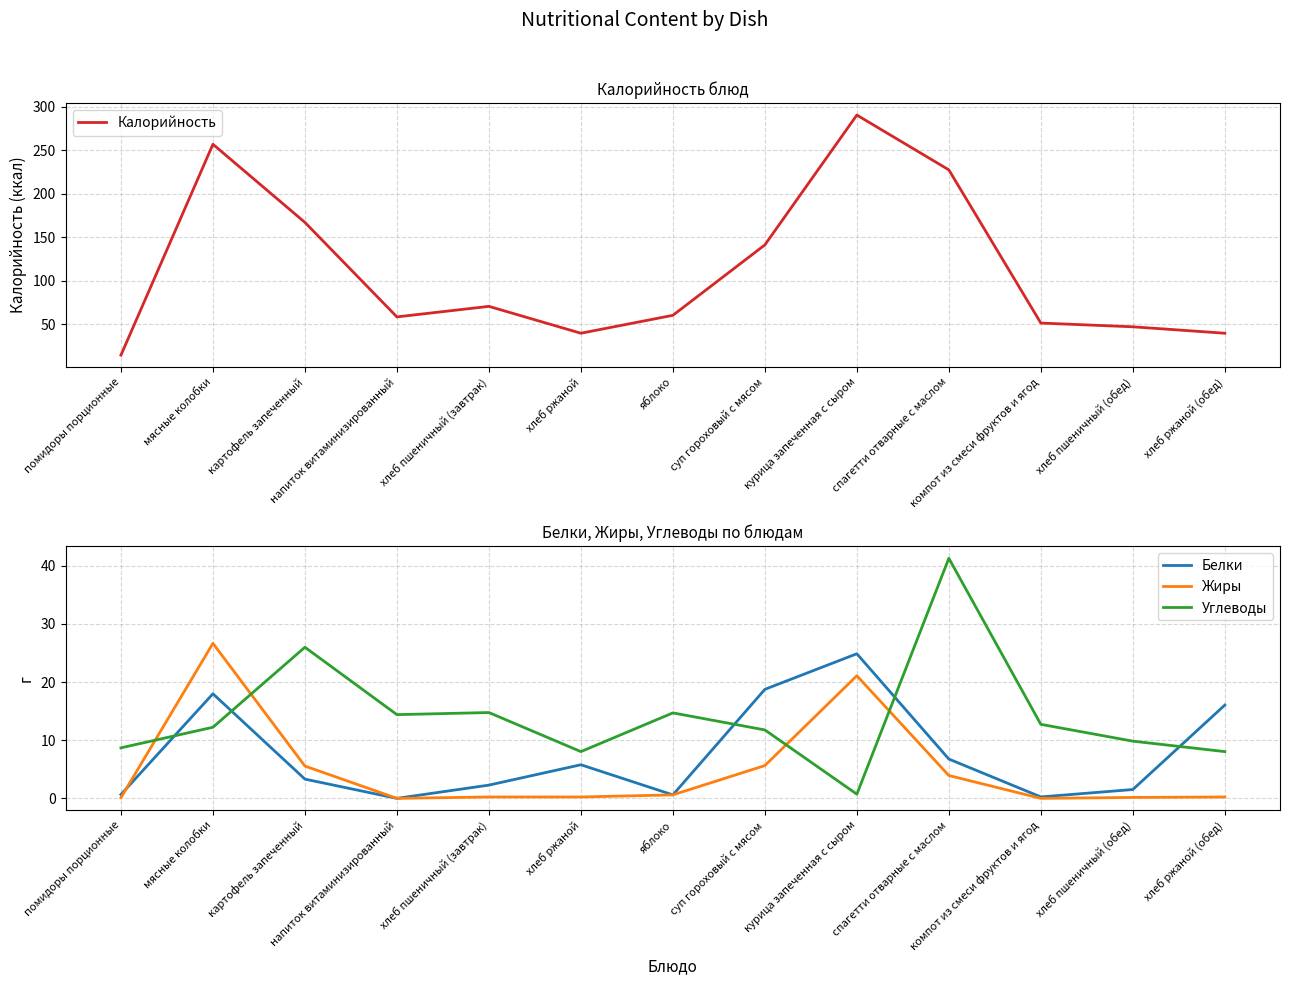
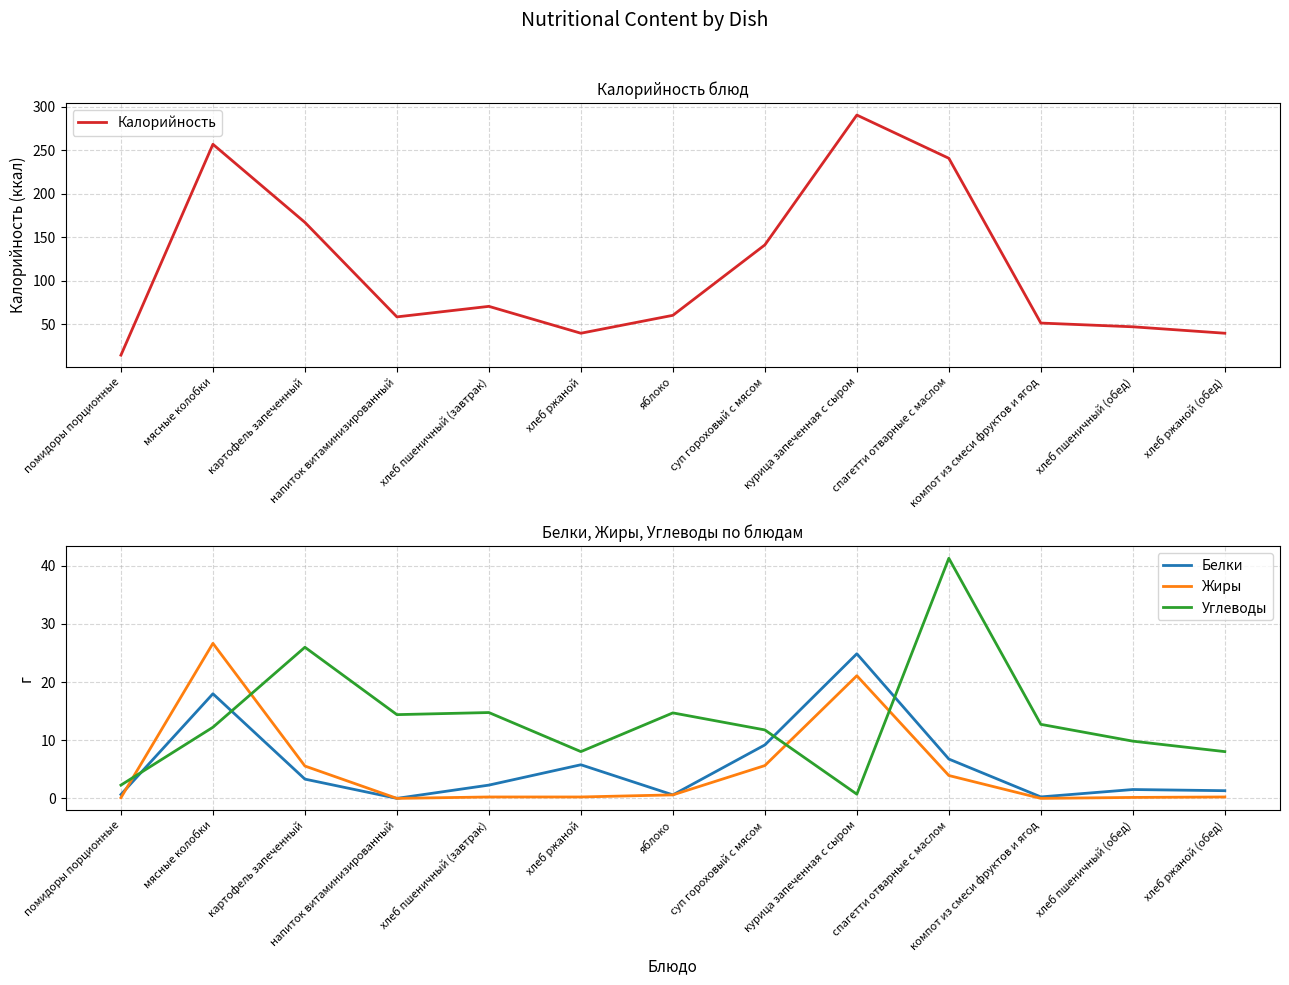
  {
    "Калорийность блюд": {
      "помидоры порционные": 10,
      "мясные колобки": 260,
      "картофель запеченный": 170,
      "напиток витаминизированный": 60,
      "хлеб пшеничный (завтрак)": 70,
      "хлеб ржаной": 40,
      "яблоко": 60,
      "суп гороховый с мясом": 140,
      "курица запеченная с сыром": 290,
-     "спагетти отварные с маслом": 230,
+     "спагетти отварные с маслом": 240,
      "компот из смеси фруктов и ягод": 50,
      "хлеб пшеничный (обед)": 50,
      "хлеб ржаной (обед)": 40
    },
    "Белки, Жиры, Углеводы по блюдам": {
      "Белки": {
        "помидоры порционные": 1,
        "мясные колобки": 18,
        "картофель запеченный": 3,
        "хлеб пшеничный (завтрак)": 2,
        "хлеб ржаной": 6,
-       "суп гороховый с мясом": 19,
+       "суп гороховый с мясом": 9,
        "курица запеченная с сыром": 25,
        "спагетти отварные с маслом": 7,
        "хлеб пшеничный (обед)": 2,
-       "хлеб ржаной (обед)": 16
+       "хлеб ржаной (обед)": 1
      },
      "Жиры": {
        "помидоры порционные": 0,
        "мясные колобки": 27,
        "картофель запеченный": 6,
        "хлеб пшеничный (завтрак)": 0,
        "хлеб ржаной": 0,
        "суп гороховый с мясом": 6,
        "курица запеченная с сыром": 21,
        "спагетти отварные с маслом": 4,
        "хлеб пшеничный (обед)": 0,
        "хлеб ржаной (обед)": 0
      },
      "Углеводы": {
-       "помидоры порционные": 9,
+       "помидоры порционные": 2,
        "мясные колобки": 12,
        "картофель запеченный": 26,
        "напиток витаминизированный": 14,
        "хлеб пшеничный (завтрак)": 15,
        "хлеб ржаной": 8,
        "яблоко": 15,
        "суп гороховый с мясом": 12,
        "курица запеченная с сыром": 1,
        "спагетти отварные с маслом": 41,
        "компот из смеси фруктов и ягод": 13,
        "хлеб пшеничный (обед)": 10,
        "хлеб ржаной (обед)": 8
      }
    }
  }
